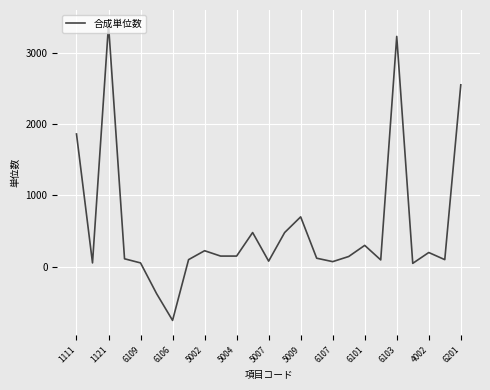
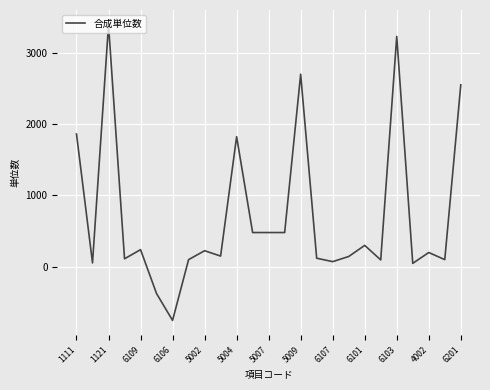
  {
    "1111": 1900,
-   "6109": 100,
+   "6109": 200,
    "6106": -800,
    "5002": 200,
-   "5004": 200,
-   "5007": 100,
-   "5009": 700,
+   "5004": 1800,
+   "5007": 500,
+   "5009": 2700,
    "6107": 100,
    "6101": 300,
    "6103": 3200,
    "4002": 200,
    "6201": 2600
  }
